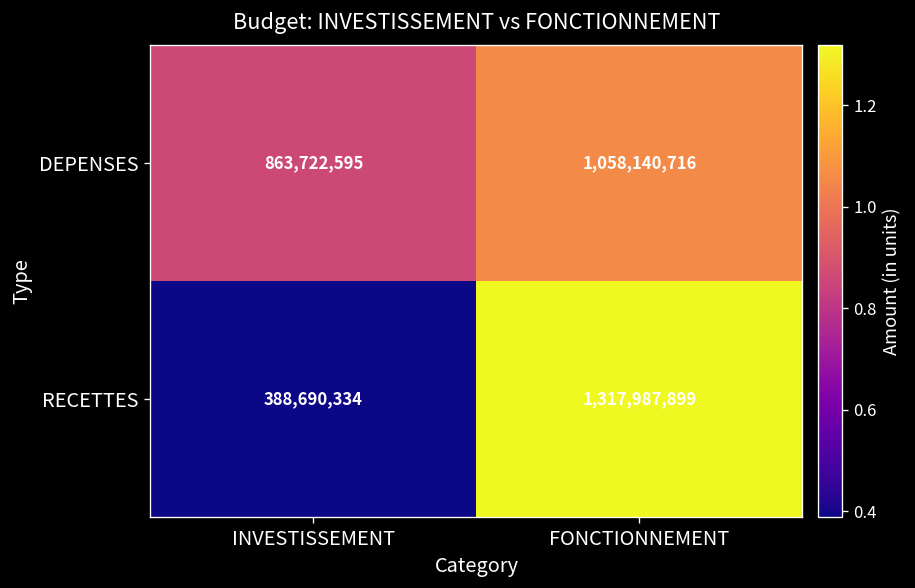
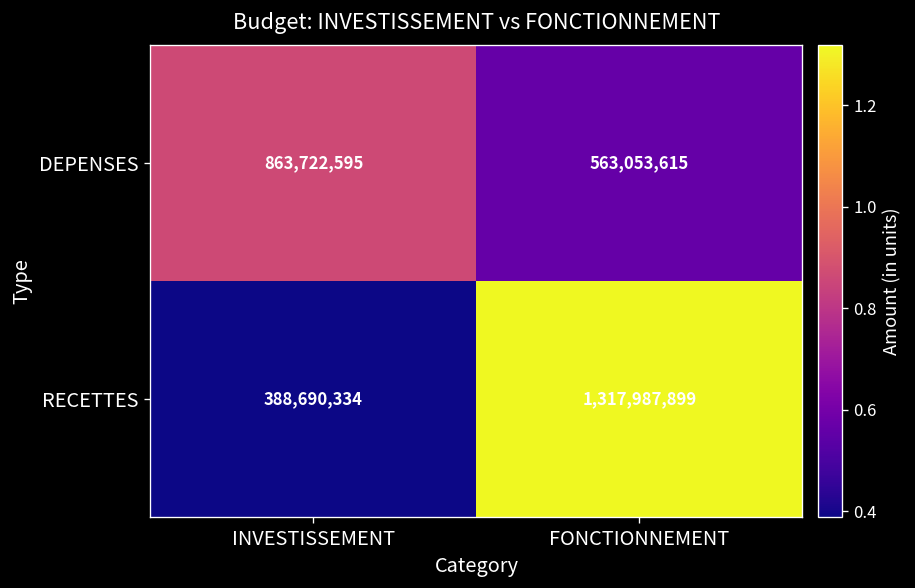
  {
    "DEPENSES": {
      "INVESTISSEMENT": "863,722,595",
-     "FONCTIONNEMENT": "1,058,140,716"
+     "FONCTIONNEMENT": "563,053,615"
    },
    "RECETTES": {
      "INVESTISSEMENT": "388,690,334",
      "FONCTIONNEMENT": "1,317,987,899"
    }
  }
